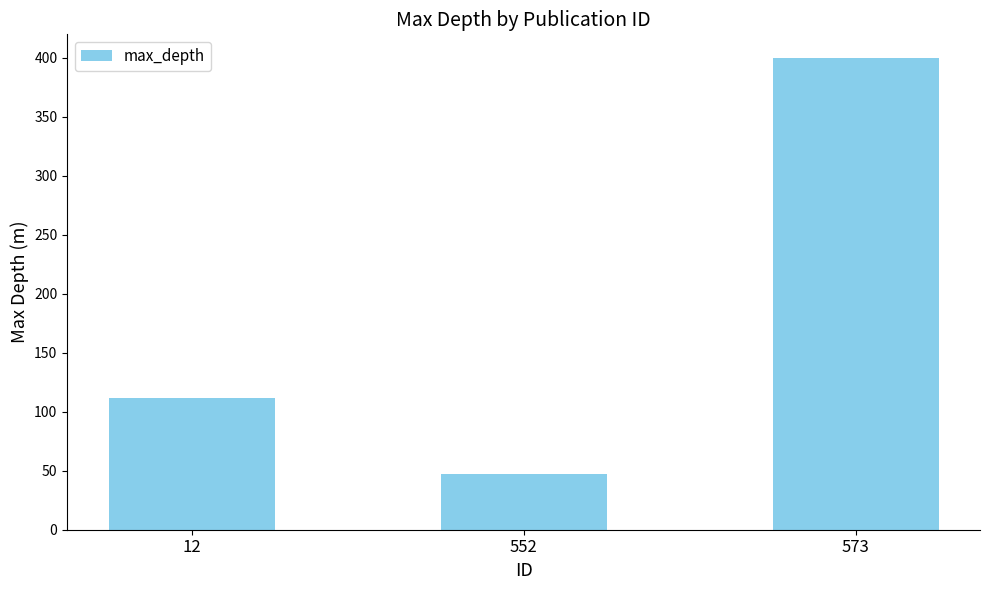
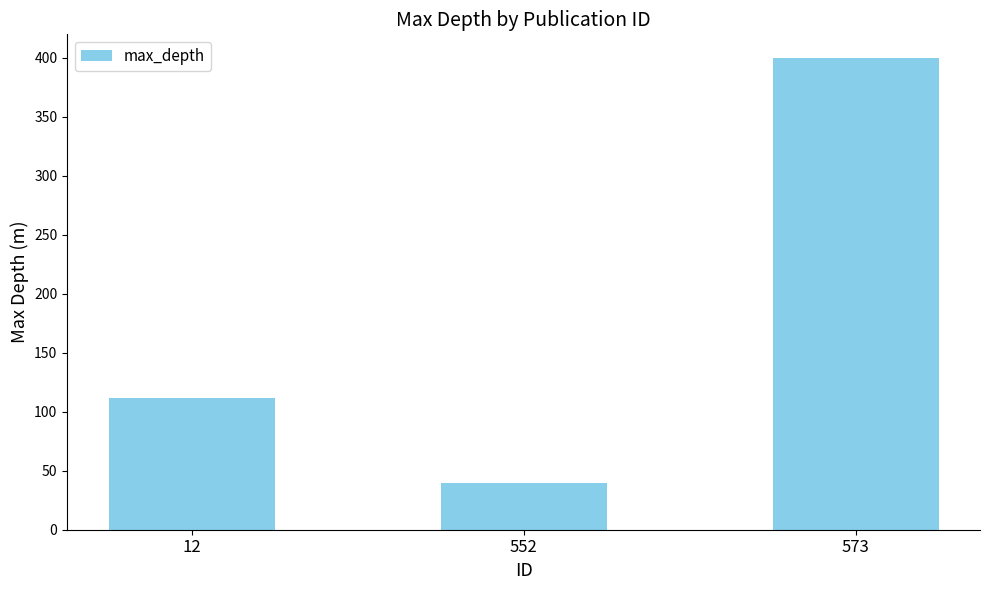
  {
    "12": 112,
-   "552": 47,
+   "552": 40,
    "573": 400
  }
